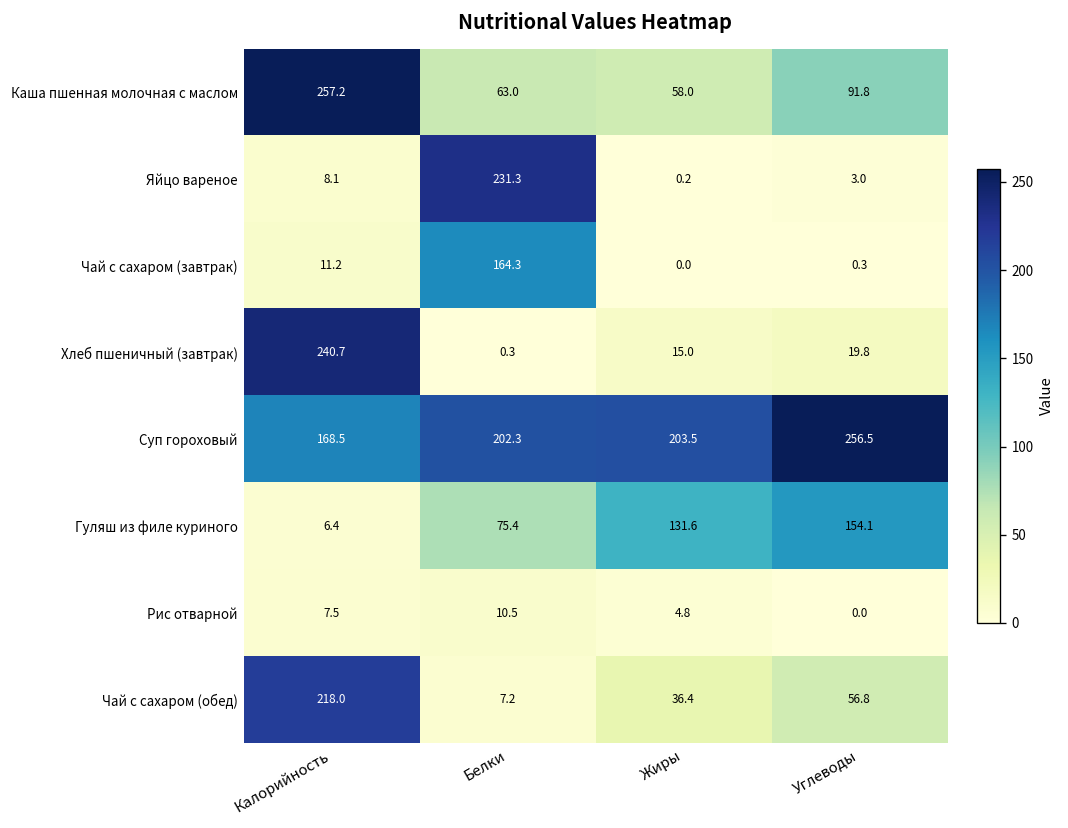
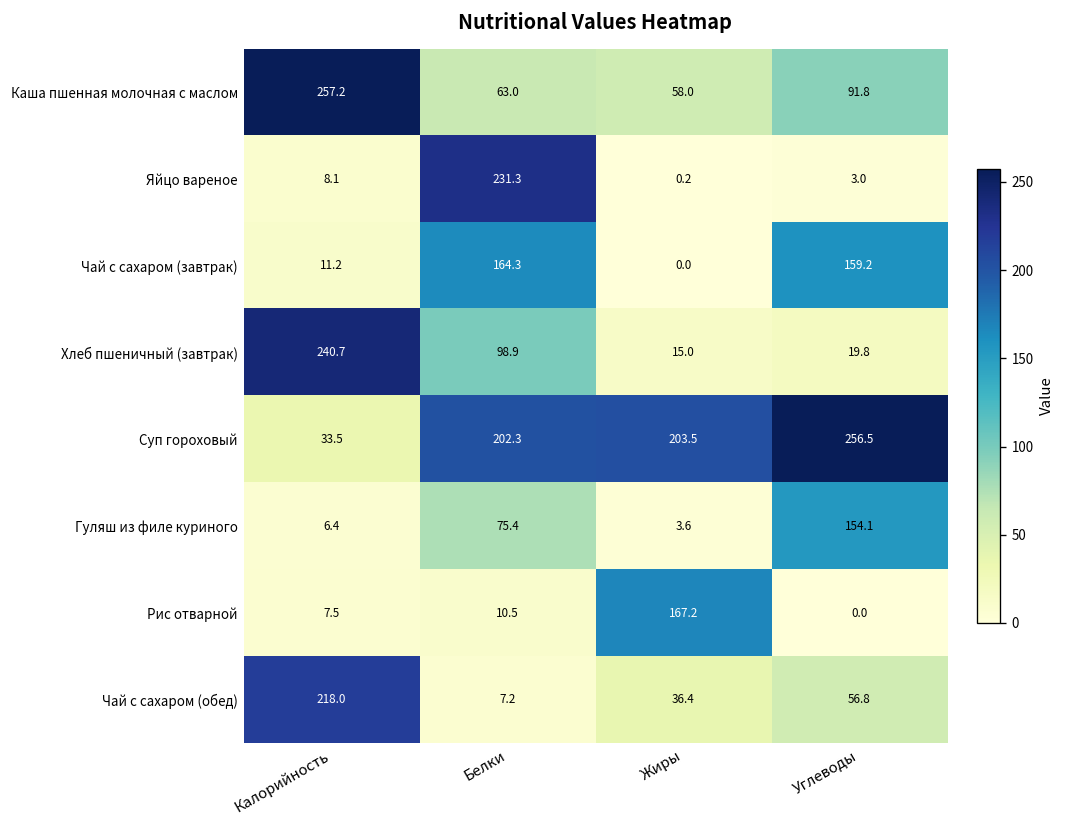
  {
    "Каша пшенная молочная с маслом": {
      "Калорийность": 257.2,
      "Белки": 63.0,
      "Жиры": 58.0,
      "Углеводы": 91.8
    },
    "Яйцо вареное": {
      "Калорийность": 8.1,
      "Белки": 231.3,
      "Жиры": 0.2,
      "Углеводы": 3.0
    },
    "Чай с сахаром (завтрак)": {
      "Калорийность": 11.2,
      "Белки": 164.3,
      "Жиры": 0.0,
-     "Углеводы": 0.3
+     "Углеводы": 159.2
    },
    "Хлеб пшеничный (завтрак)": {
      "Калорийность": 240.7,
-     "Белки": 0.3,
+     "Белки": 98.9,
      "Жиры": 15.0,
      "Углеводы": 19.8
    },
    "Суп гороховый": {
-     "Калорийность": 168.5,
+     "Калорийность": 33.5,
      "Белки": 202.3,
      "Жиры": 203.5,
      "Углеводы": 256.5
    },
    "Гуляш из филе куриного": {
      "Калорийность": 6.4,
      "Белки": 75.4,
-     "Жиры": 131.6,
+     "Жиры": 3.6,
      "Углеводы": 154.1
    },
    "Рис отварной": {
      "Калорийность": 7.5,
      "Белки": 10.5,
-     "Жиры": 4.8,
+     "Жиры": 167.2,
      "Углеводы": 0.0
    },
    "Чай с сахаром (обед)": {
      "Калорийность": 218.0,
      "Белки": 7.2,
      "Жиры": 36.4,
      "Углеводы": 56.8
    }
  }
